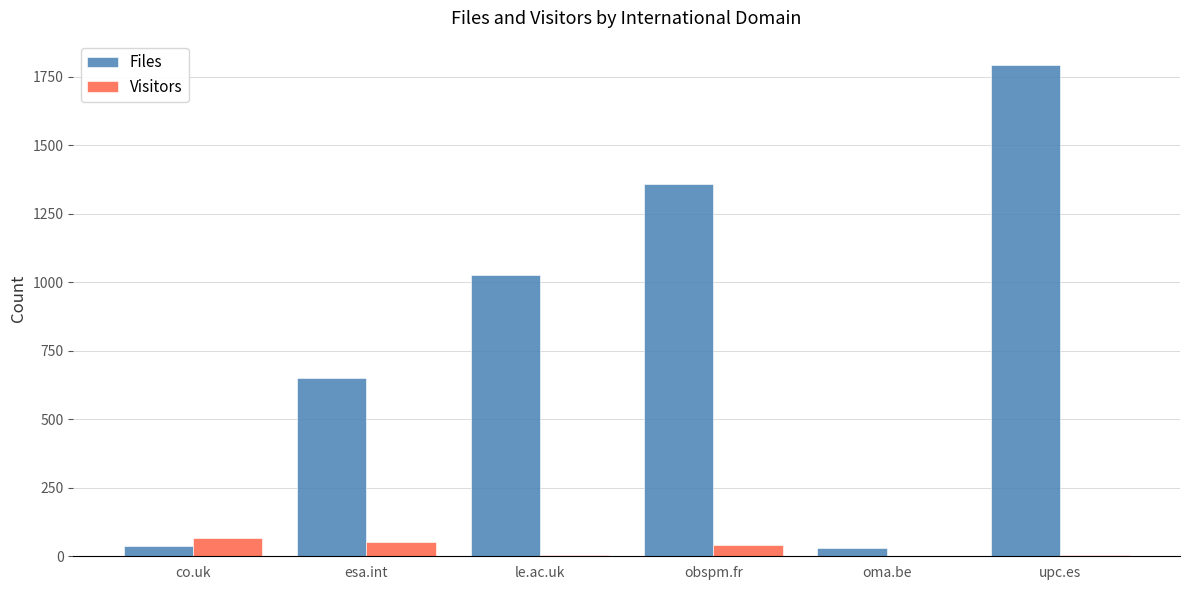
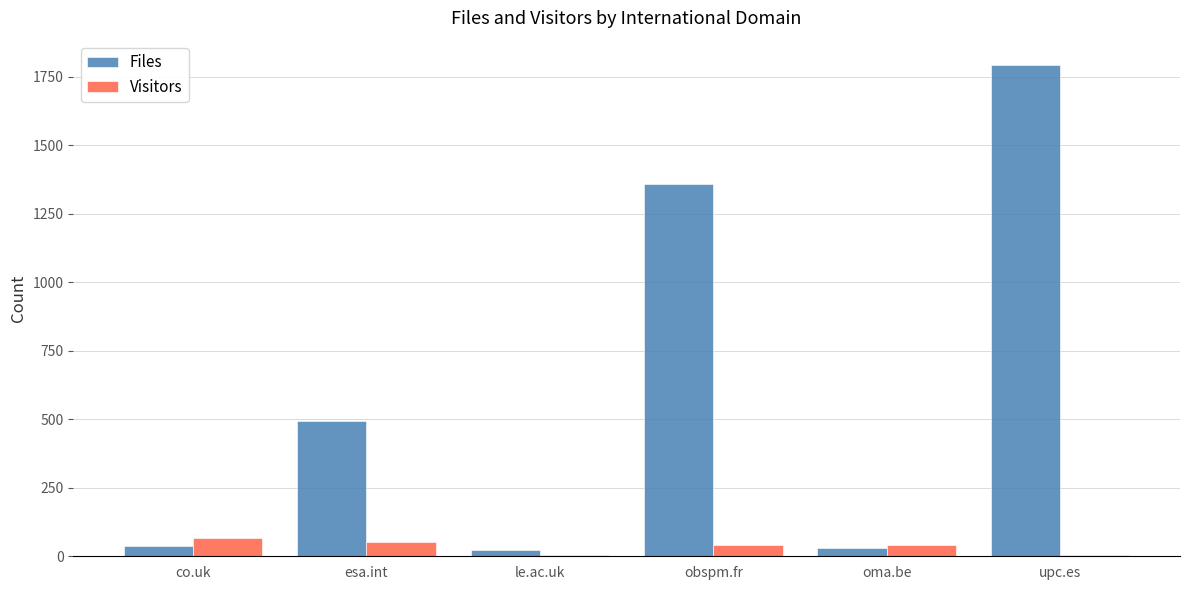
  {
    "Files": {
      "co.uk": 40,
-     "esa.int": 650,
-     "le.ac.uk": 1030,
+     "esa.int": 490,
+     "le.ac.uk": 20,
      "obspm.fr": 1360,
      "oma.be": 30,
      "upc.es": 1790
    },
    "Visitors": {
      "co.uk": 70,
      "esa.int": 50,
      "obspm.fr": 40,
-     "oma.be": 0
+     "oma.be": 40
    }
  }
